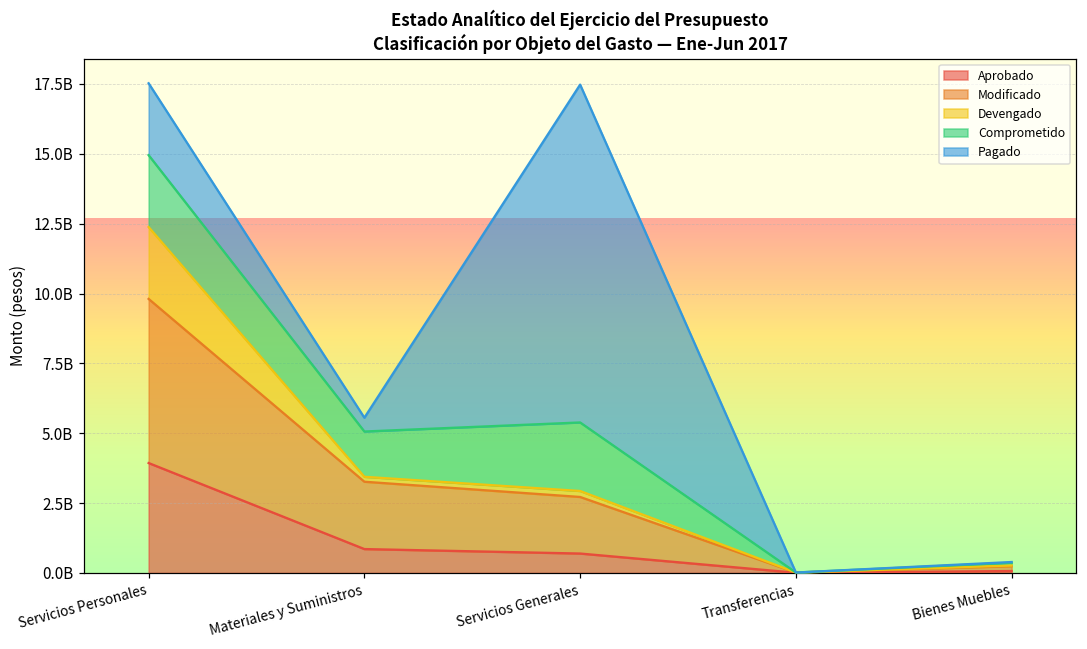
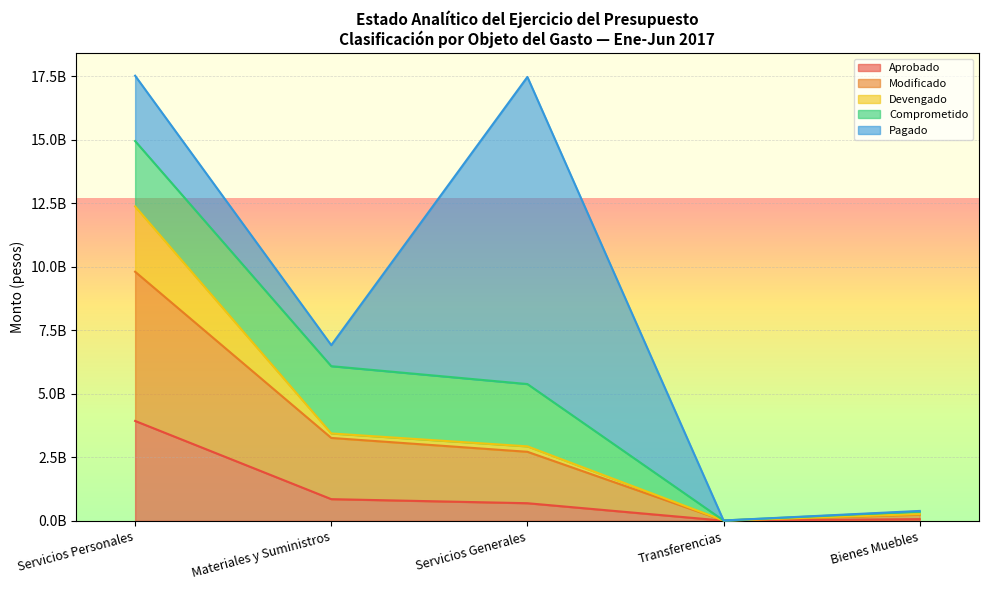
  {
    "Devengado": {
      "Servicios Personales": 2600000000,
      "Materiales y Suministros": 200000000,
      "Servicios Generales": 200000000
    },
    "Comprometido": {
      "Servicios Personales": 2600000000,
-     "Materiales y Suministros": 1600000000,
+     "Materiales y Suministros": 2600000000,
      "Servicios Generales": 2500000000
    },
    "Pagado": {
      "Servicios Personales": 2600000000,
-     "Materiales y Suministros": 500000000,
+     "Materiales y Suministros": 800000000,
      "Servicios Generales": 12100000000
    }
  }
